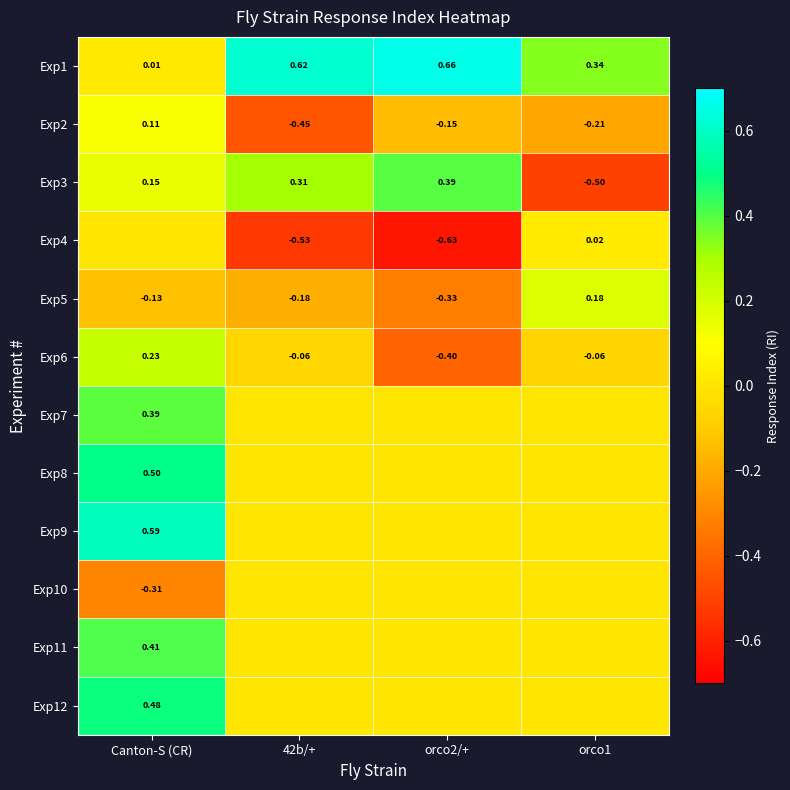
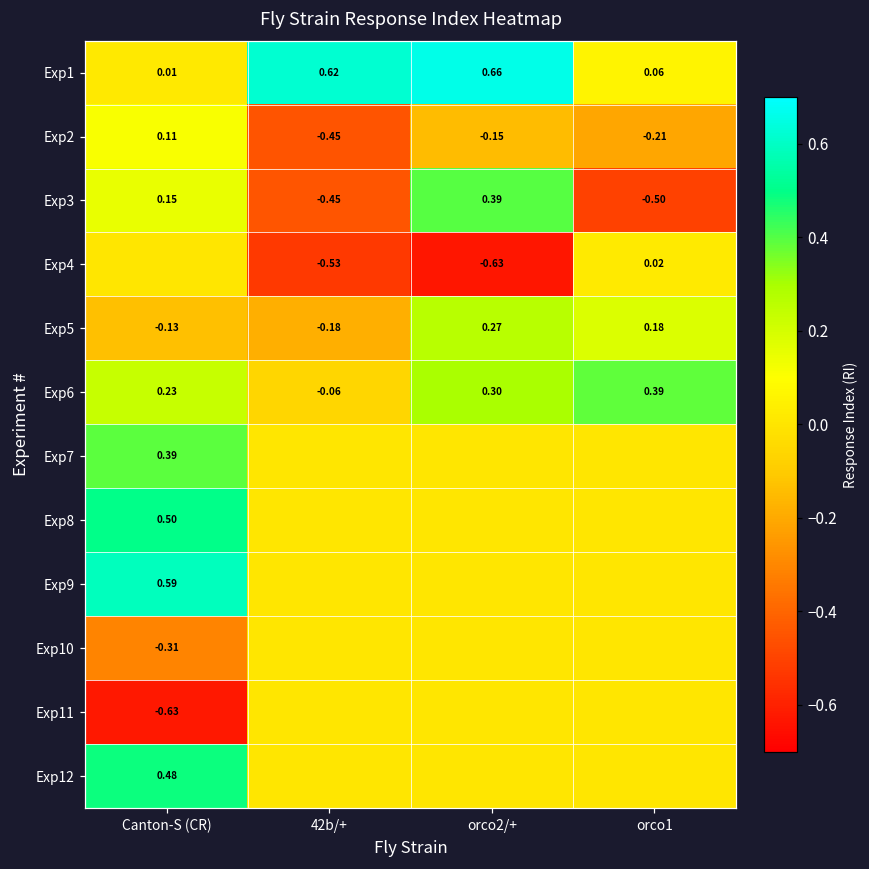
  {
    "Exp1": {
      "Canton-S (CR)": 0.01,
      "42b/+": 0.62,
      "orco2/+": 0.66,
-     "orco1": 0.34
+     "orco1": 0.06
    },
    "Exp2": {
      "Canton-S (CR)": 0.11,
      "42b/+": -0.45,
      "orco2/+": -0.15,
      "orco1": -0.21
    },
    "Exp3": {
      "Canton-S (CR)": 0.15,
-     "42b/+": 0.31,
+     "42b/+": -0.45,
      "orco2/+": 0.39,
      "orco1": -0.50
    },
    "Exp4": {
      "42b/+": -0.53,
      "orco2/+": -0.63,
      "orco1": 0.02
    },
    "Exp5": {
      "Canton-S (CR)": -0.13,
      "42b/+": -0.18,
-     "orco2/+": -0.33,
+     "orco2/+": 0.27,
      "orco1": 0.18
    },
    "Exp6": {
      "Canton-S (CR)": 0.23,
      "42b/+": -0.06,
-     "orco2/+": -0.40,
-     "orco1": -0.06
+     "orco2/+": 0.30,
+     "orco1": 0.39
    },
    "Exp7": {
      "Canton-S (CR)": 0.39
    },
    "Exp8": {
      "Canton-S (CR)": 0.50
    },
    "Exp9": {
      "Canton-S (CR)": 0.59
    },
    "Exp10": {
      "Canton-S (CR)": -0.31
    },
    "Exp11": {
-     "Canton-S (CR)": 0.41
+     "Canton-S (CR)": -0.63
    },
    "Exp12": {
      "Canton-S (CR)": 0.48
    }
  }
